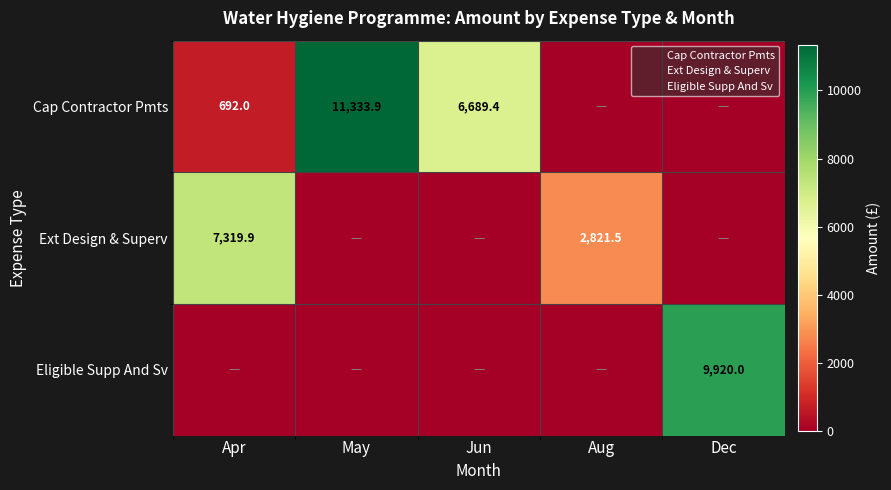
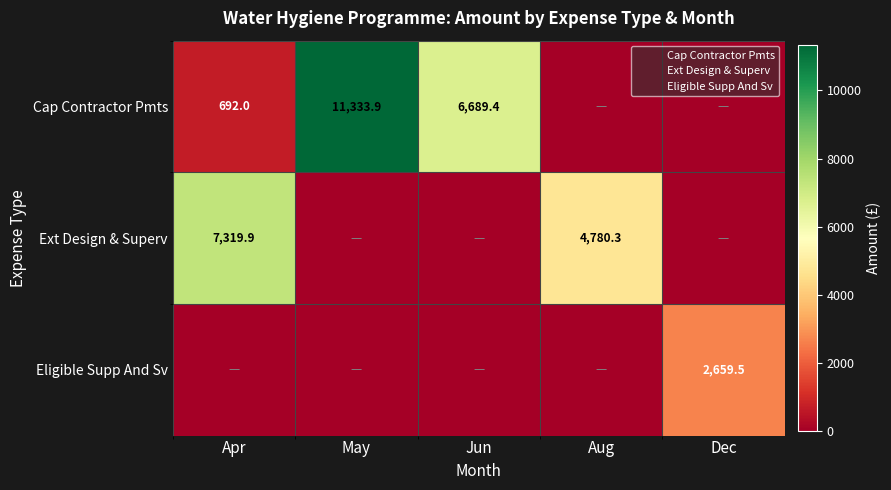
  {
    "Cap Contractor Pmts": {
      "Apr": "692.0",
      "May": "11,333.9",
      "Jun": "6,689.4"
    },
    "Ext Design & Superv": {
      "Apr": "7,319.9",
-     "Aug": "2,821.5"
+     "Aug": "4,780.3"
    },
    "Eligible Supp And Sv": {
-     "Dec": "9,920.0"
+     "Dec": "2,659.5"
    }
  }
